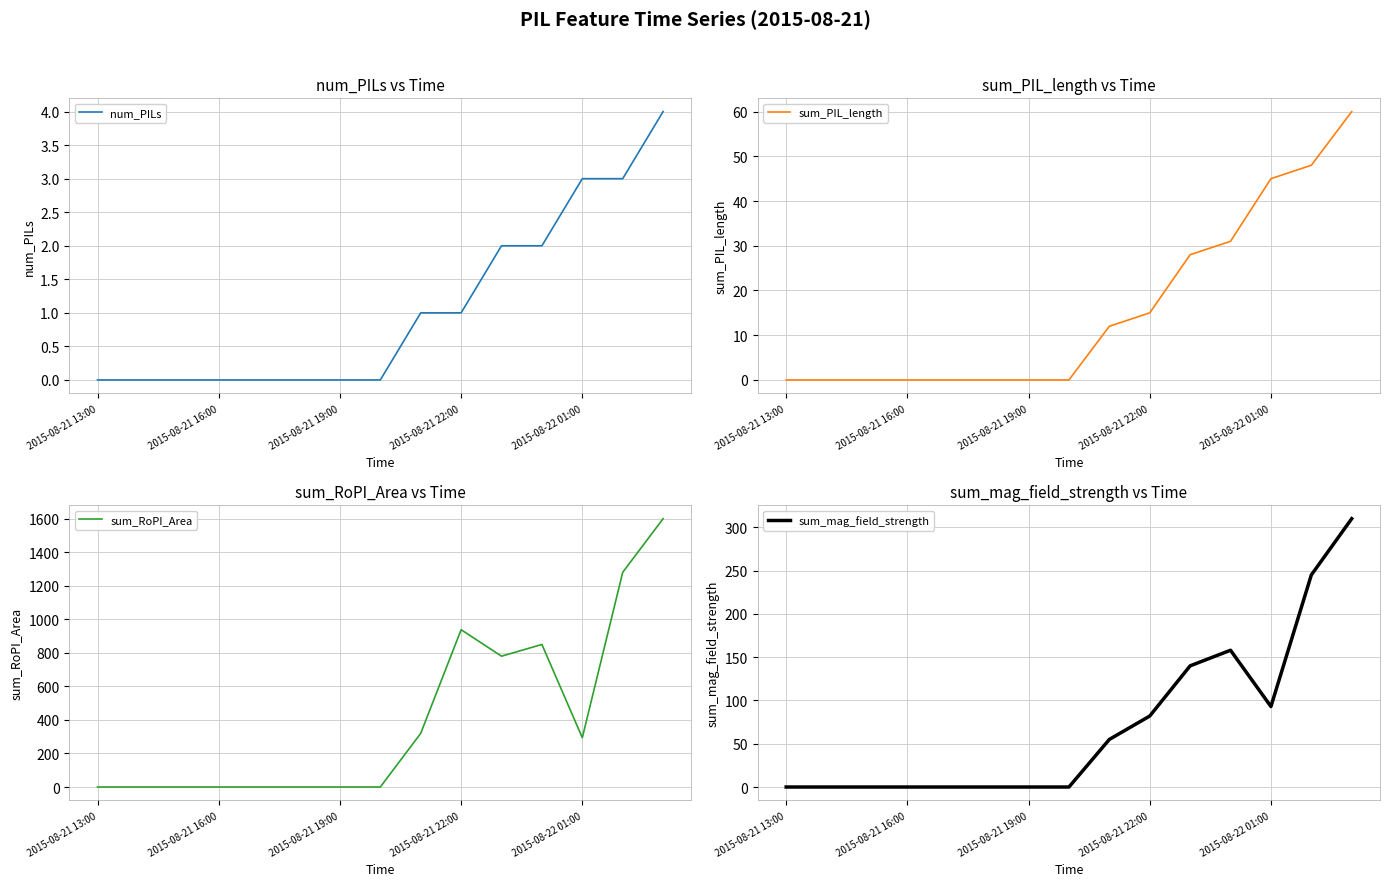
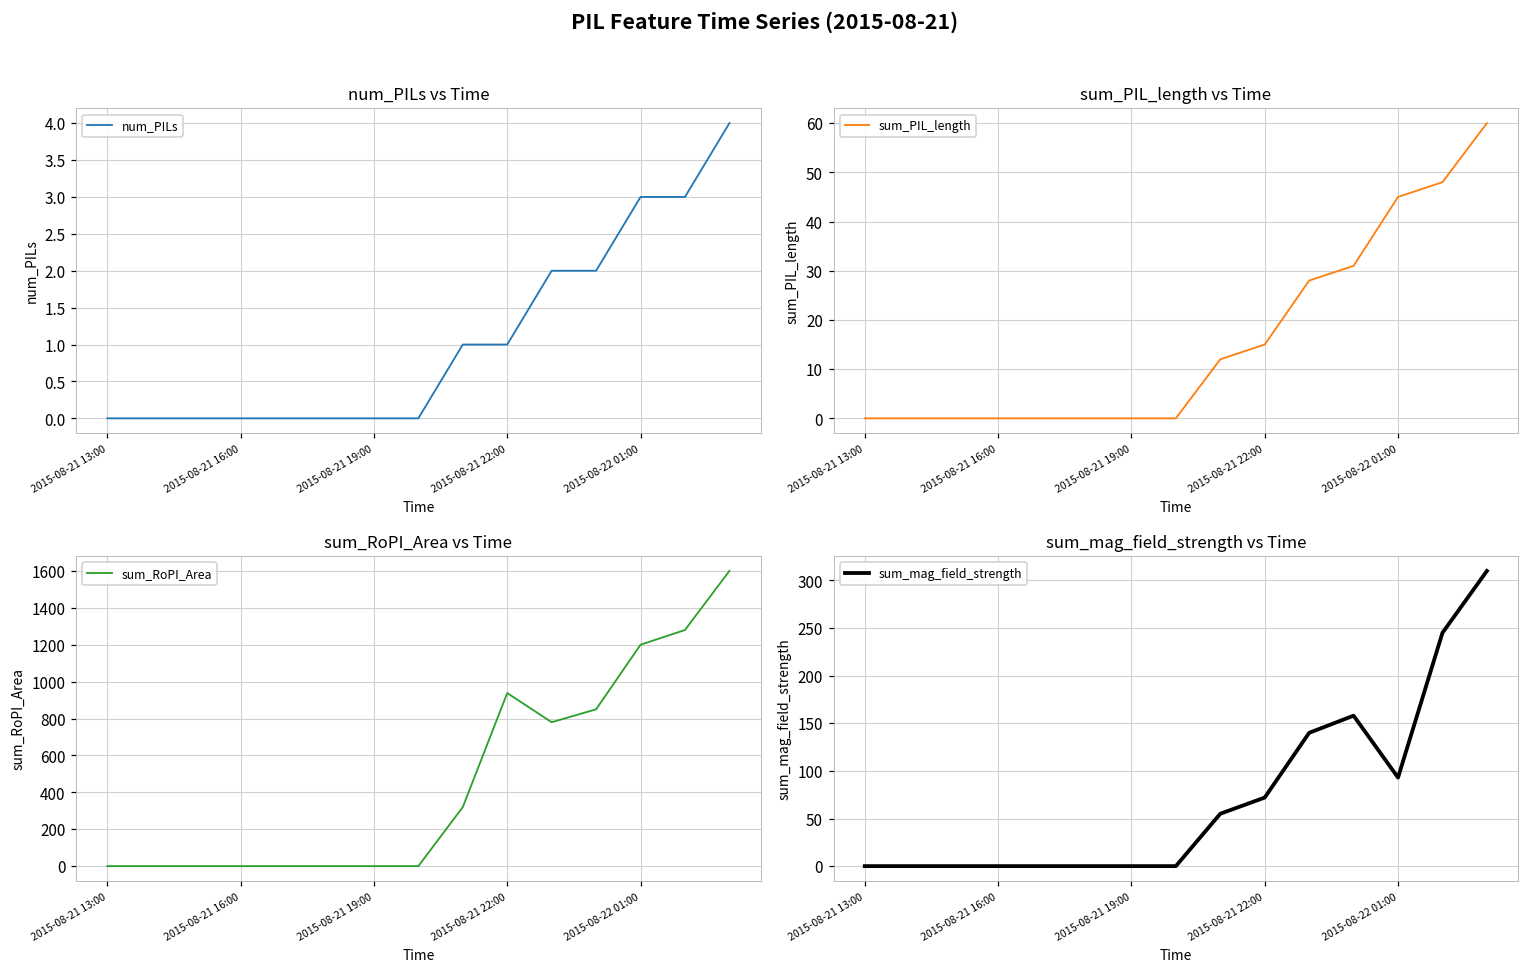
  {
    "num_PILs vs Time": {
      "2015-08-21 13:00": 0.0,
      "2015-08-21 16:00": 0.0,
      "2015-08-21 19:00": 0.0,
      "2015-08-21 22:00": 1.0,
      "2015-08-22 01:00": 3.0
    },
    "sum_PIL_length vs Time": {
      "2015-08-21 13:00": 0,
      "2015-08-21 16:00": 0,
      "2015-08-21 19:00": 0,
      "2015-08-21 22:00": 15,
      "2015-08-22 01:00": 45
    },
    "sum_RoPI_Area vs Time": {
      "2015-08-21 13:00": 0,
      "2015-08-21 16:00": 0,
      "2015-08-21 19:00": 0,
      "2015-08-21 22:00": 940,
-     "2015-08-22 01:00": 290
+     "2015-08-22 01:00": 1200
    },
    "sum_mag_field_strength vs Time": {
      "2015-08-21 13:00": 0,
      "2015-08-21 16:00": 0,
      "2015-08-21 19:00": 0,
-     "2015-08-21 22:00": 80,
+     "2015-08-21 22:00": 70,
      "2015-08-22 01:00": 90
    }
  }
